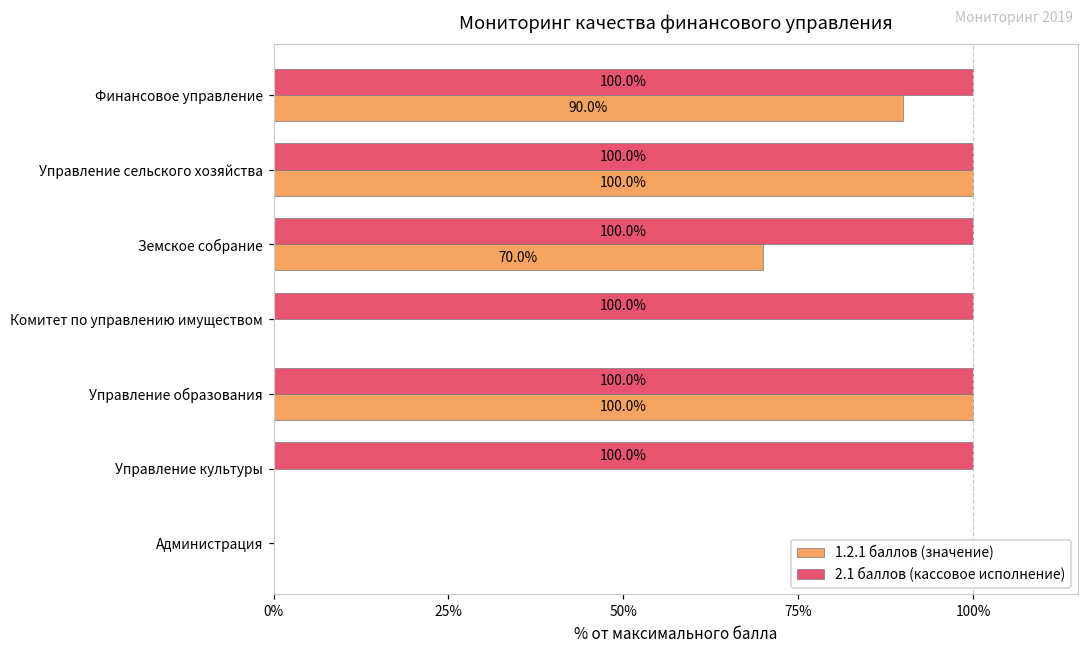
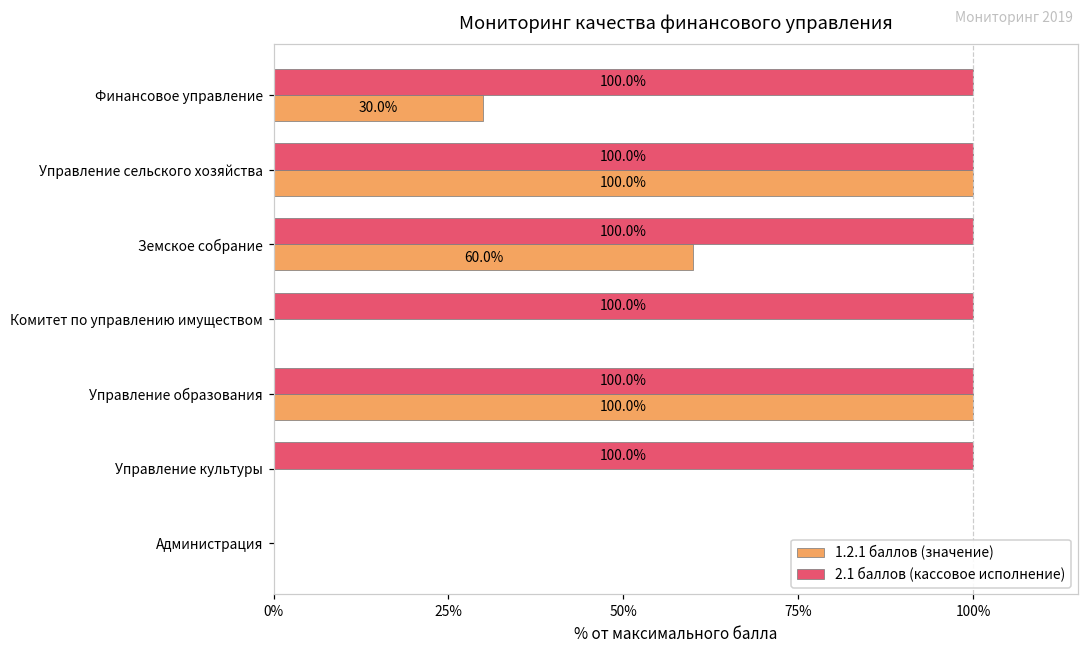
  {
    "1.2.1 баллов (значение)": {
-     "Финансовое управление": "90.0%",
+     "Финансовое управление": "30.0%",
      "Управление сельского хозяйства": "100.0%",
-     "Земское собрание": "70.0%",
+     "Земское собрание": "60.0%",
      "Управление образования": "100.0%"
    },
    "2.1 баллов (кассовое исполнение)": {
      "Финансовое управление": "100.0%",
      "Управление сельского хозяйства": "100.0%",
      "Земское собрание": "100.0%",
      "Комитет по управлению имуществом": "100.0%",
      "Управление образования": "100.0%",
      "Управление культуры": "100.0%"
    }
  }
